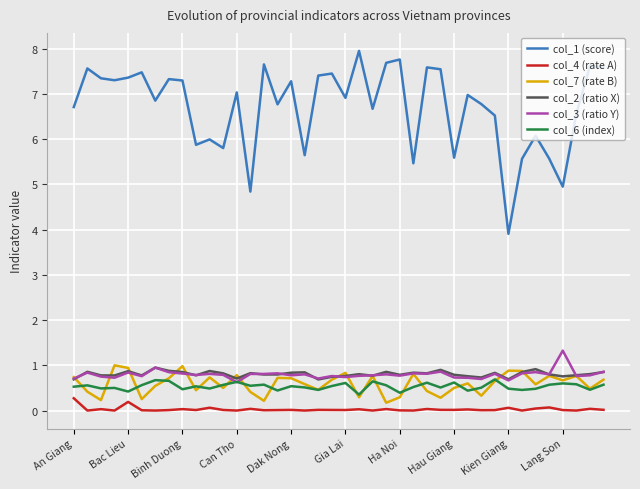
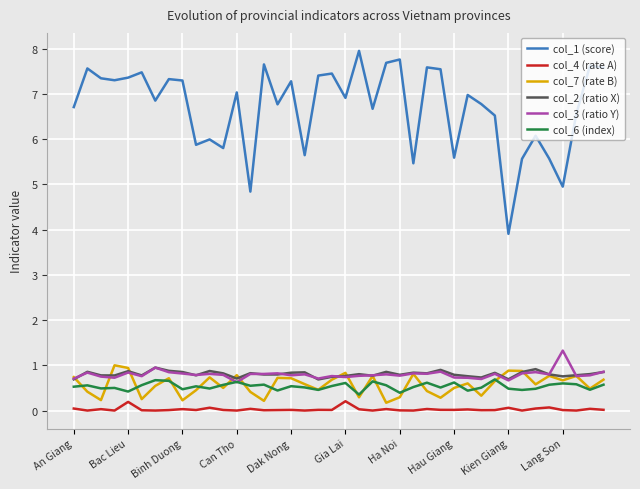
  {
    "col_1 (score)": {
      "An Giang": 6.7,
      "Bac Lieu": 7.4,
      "Binh Duong": 7.3,
      "Can Tho": 7.0,
      "Dak Nong": 7.3,
      "Gia Lai": 6.9,
      "Ha Noi": 7.8,
      "Hau Giang": 5.6,
      "Kien Giang": 3.9,
      "Lang Son": 4.9
    },
    "col_4 (rate A)": {
-     "An Giang": 0.3,
+     "An Giang": 0.0,
      "Bac Lieu": 0.2,
      "Binh Duong": 0.0,
      "Can Tho": 0.0,
      "Dak Nong": 0.0,
-     "Gia Lai": 0.0,
+     "Gia Lai": 0.2,
      "Ha Noi": 0.0,
      "Hau Giang": 0.0,
      "Kien Giang": 0.1,
      "Lang Son": 0.0
    },
    "col_7 (rate B)": {
      "Bac Lieu": 0.9,
-     "Binh Duong": 1.0,
+     "Binh Duong": 0.2,
      "Can Tho": 0.8,
      "Dak Nong": 0.7,
      "Gia Lai": 0.8,
      "Ha Noi": 0.3,
      "Hau Giang": 0.5,
      "Kien Giang": 0.9,
      "Lang Son": 0.7
    },
    "col_2 (ratio X)": {
      "Can Tho": 0.7,
      "Dak Nong": 0.8,
      "Hau Giang": 0.8,
      "Lang Son": 0.8
    },
    "col_3 (ratio Y)": {
      "Dak Nong": 0.8,
      "Hau Giang": 0.7,
      "Lang Son": 1.3
    },
    "col_6 (index)": {
      "An Giang": 0.5,
      "Bac Lieu": 0.4,
      "Binh Duong": 0.5,
      "Dak Nong": 0.5,
      "Gia Lai": 0.6,
      "Ha Noi": 0.4,
      "Hau Giang": 0.6,
      "Kien Giang": 0.5,
      "Lang Son": 0.6
    }
  }
